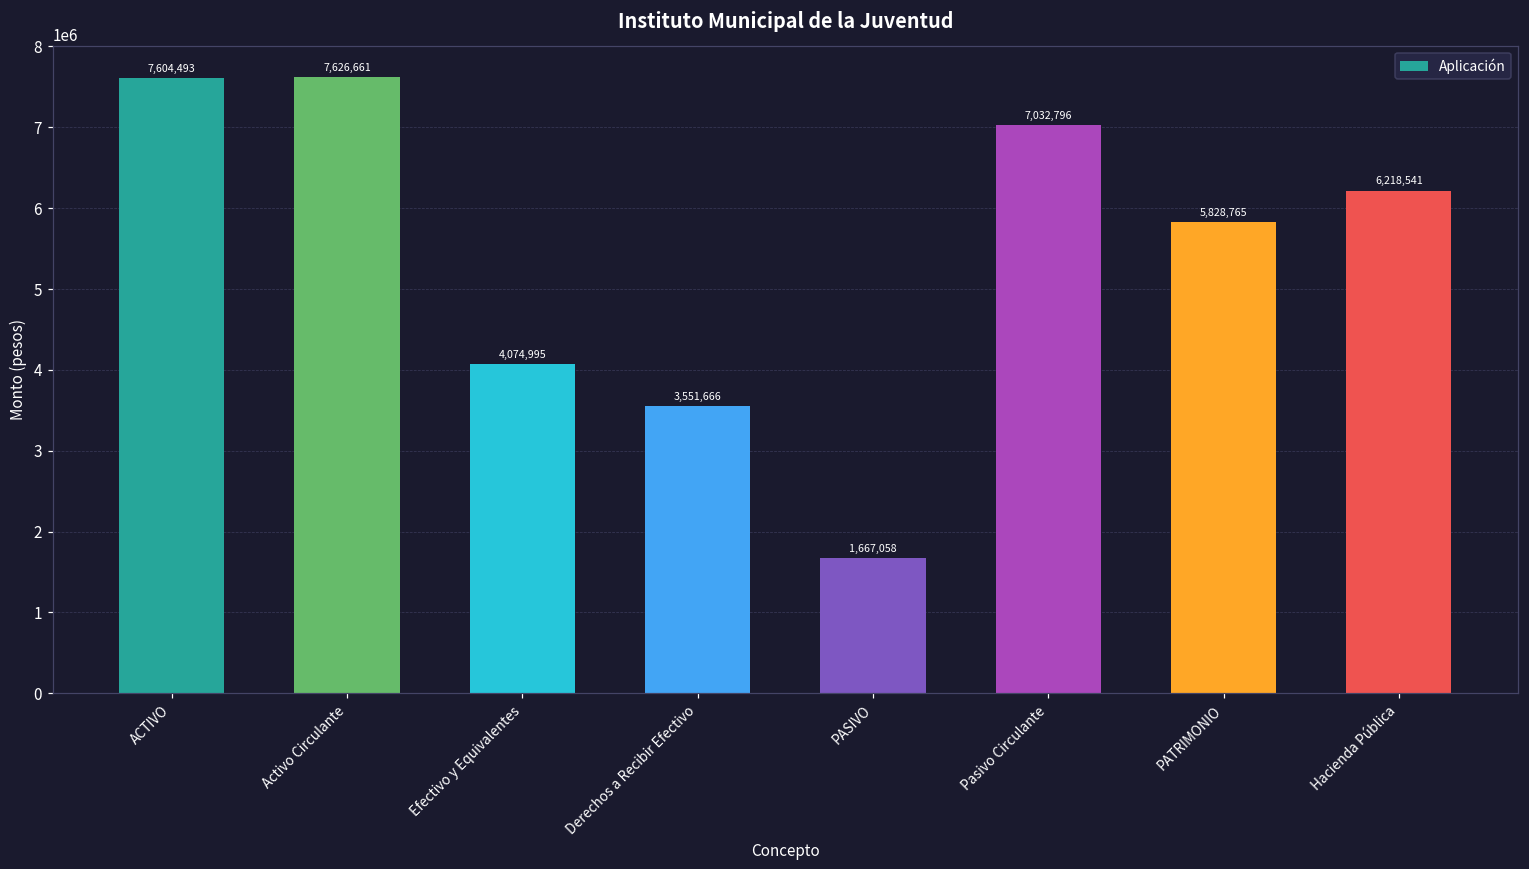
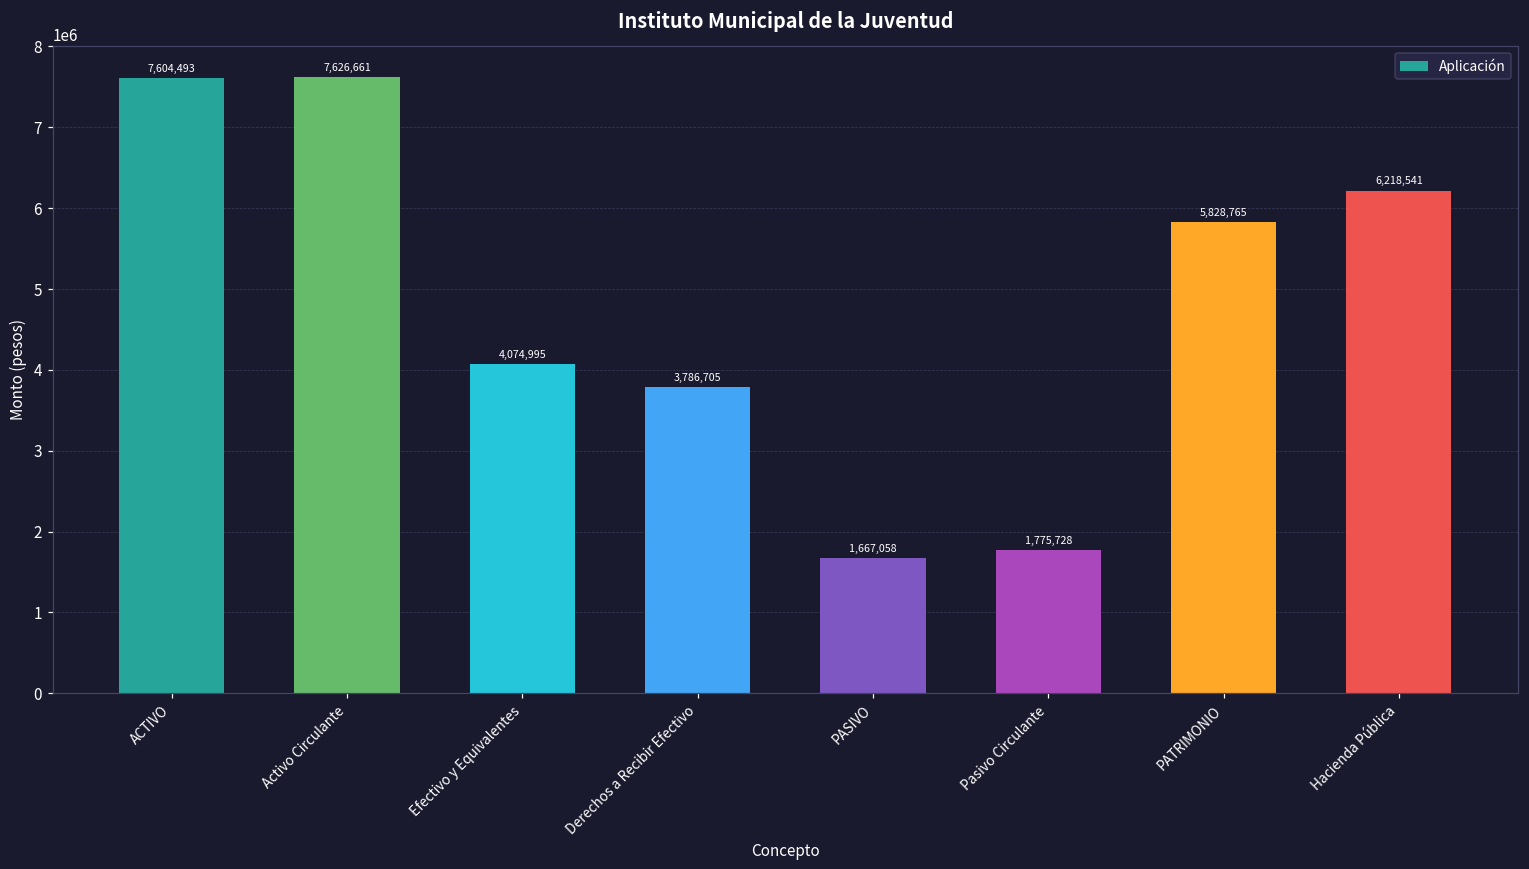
  {
    "ACTIVO": "7,604,493",
    "Activo Circulante": "7,626,661",
    "Efectivo y Equivalentes": "4,074,995",
-   "Derechos a Recibir Efectivo": "3,551,666",
+   "Derechos a Recibir Efectivo": "3,786,705",
    "PASIVO": "1,667,058",
-   "Pasivo Circulante": "7,032,796",
+   "Pasivo Circulante": "1,775,728",
    "PATRIMONIO": "5,828,765",
    "Hacienda Pública": "6,218,541"
  }
